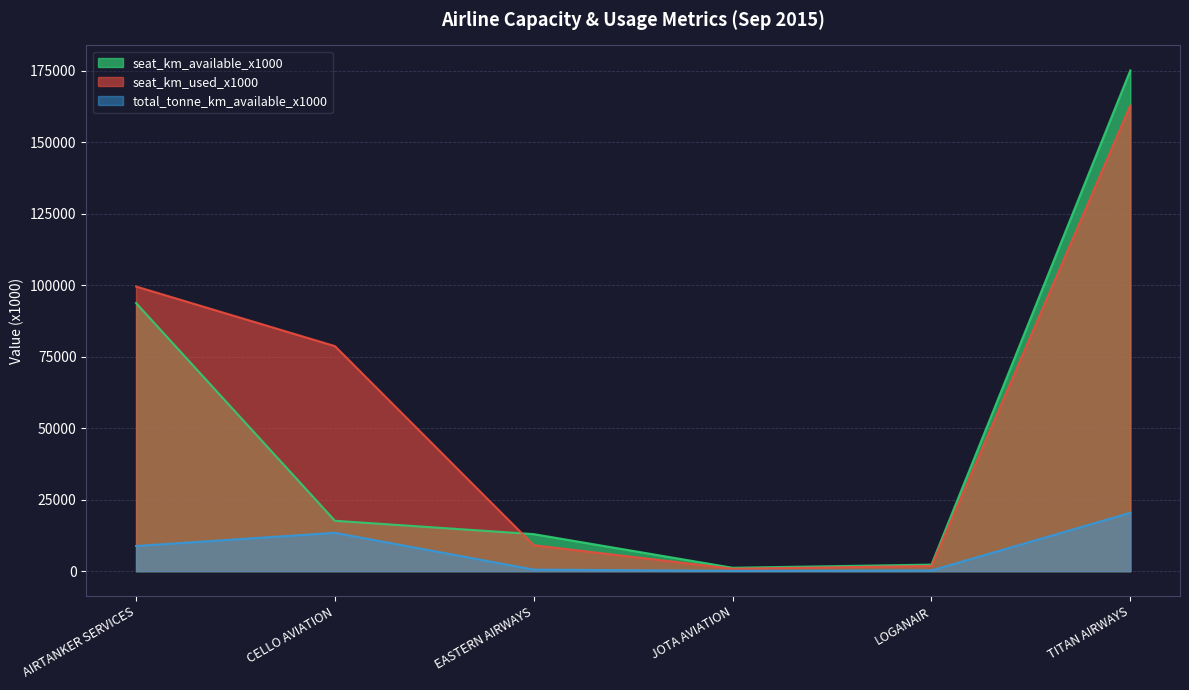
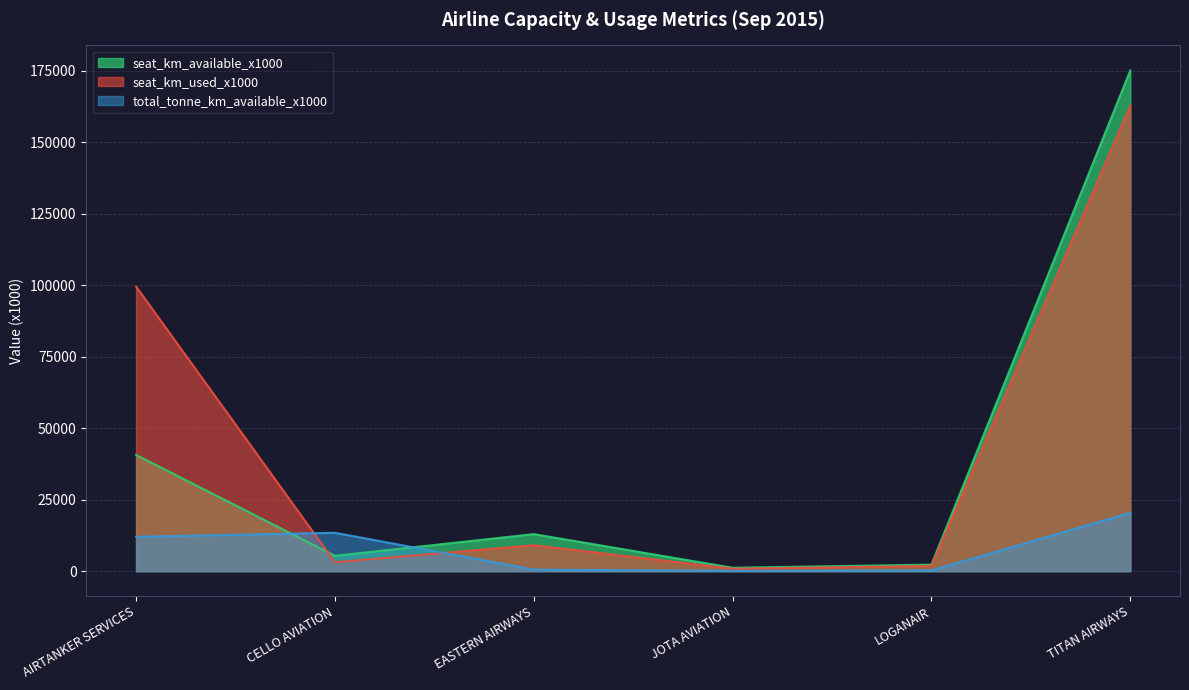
  {
    "seat_km_available_x1000": {
-     "AIRTANKER SERVICES": 94000,
-     "CELLO AVIATION": 18000,
+     "AIRTANKER SERVICES": 41000,
+     "CELLO AVIATION": 5000,
      "EASTERN AIRWAYS": 13000,
      "TITAN AIRWAYS": 175000
    },
    "seat_km_used_x1000": {
      "AIRTANKER SERVICES": 100000,
-     "CELLO AVIATION": 79000,
+     "CELLO AVIATION": 3000,
      "EASTERN AIRWAYS": 9000,
      "TITAN AIRWAYS": 163000
    },
    "total_tonne_km_available_x1000": {
-     "AIRTANKER SERVICES": 9000,
+     "AIRTANKER SERVICES": 12000,
      "CELLO AVIATION": 13000,
      "EASTERN AIRWAYS": 1000,
      "LOGANAIR": 0,
      "TITAN AIRWAYS": 20000
    }
  }
